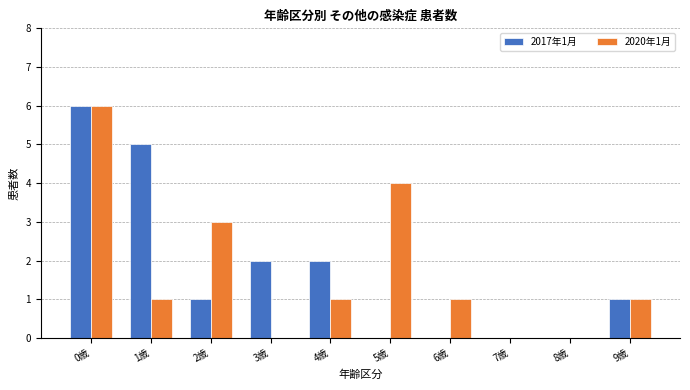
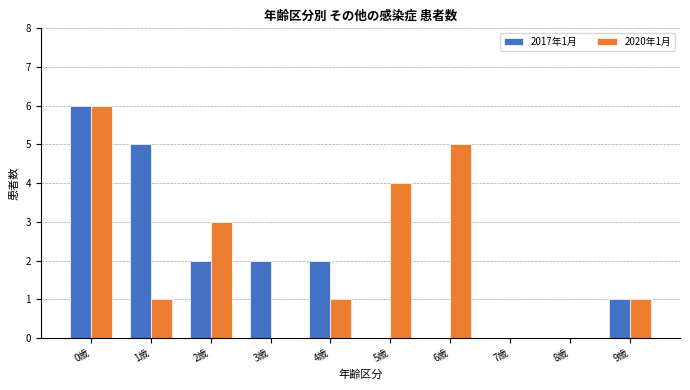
  {
    "2017年1月": {
      "0歳": 6,
      "1歳": 5,
-     "2歳": 1,
+     "2歳": 2,
      "3歳": 2,
      "4歳": 2,
      "5歳": 0,
      "6歳": 0,
      "7歳": 0,
      "8歳": 0,
      "9歳": 1
    },
    "2020年1月": {
      "0歳": 6,
      "1歳": 1,
      "2歳": 3,
      "3歳": 0,
      "4歳": 1,
      "5歳": 4,
-     "6歳": 1,
+     "6歳": 5,
      "7歳": 0,
      "8歳": 0,
      "9歳": 1
    }
  }
